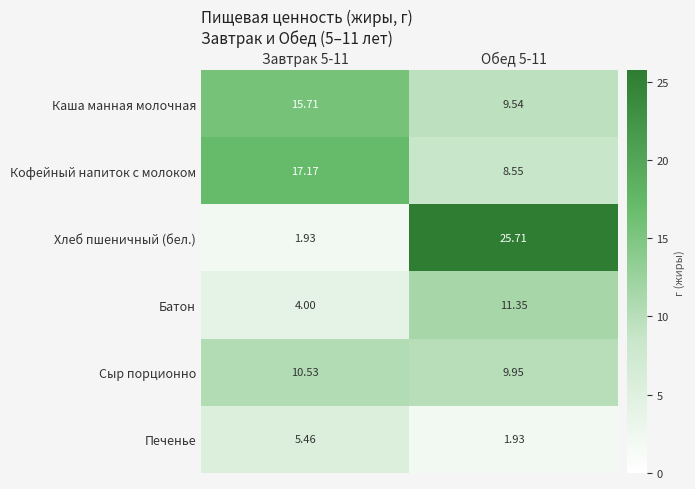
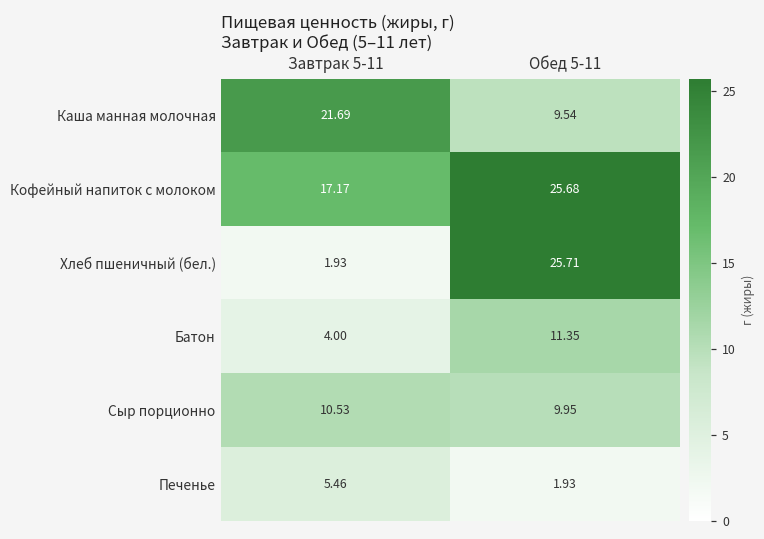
  {
    "Каша манная молочная": {
-     "Завтрак 5-11": 15.71,
+     "Завтрак 5-11": 21.69,
      "Обед 5-11": 9.54
    },
    "Кофейный напиток с молоком": {
      "Завтрак 5-11": 17.17,
-     "Обед 5-11": 8.55
+     "Обед 5-11": 25.68
    },
    "Хлеб пшеничный (бел.)": {
      "Завтрак 5-11": 1.93,
      "Обед 5-11": 25.71
    },
    "Батон": {
      "Завтрак 5-11": 4.00,
      "Обед 5-11": 11.35
    },
    "Сыр порционно": {
      "Завтрак 5-11": 10.53,
      "Обед 5-11": 9.95
    },
    "Печенье": {
      "Завтрак 5-11": 5.46,
      "Обед 5-11": 1.93
    }
  }
